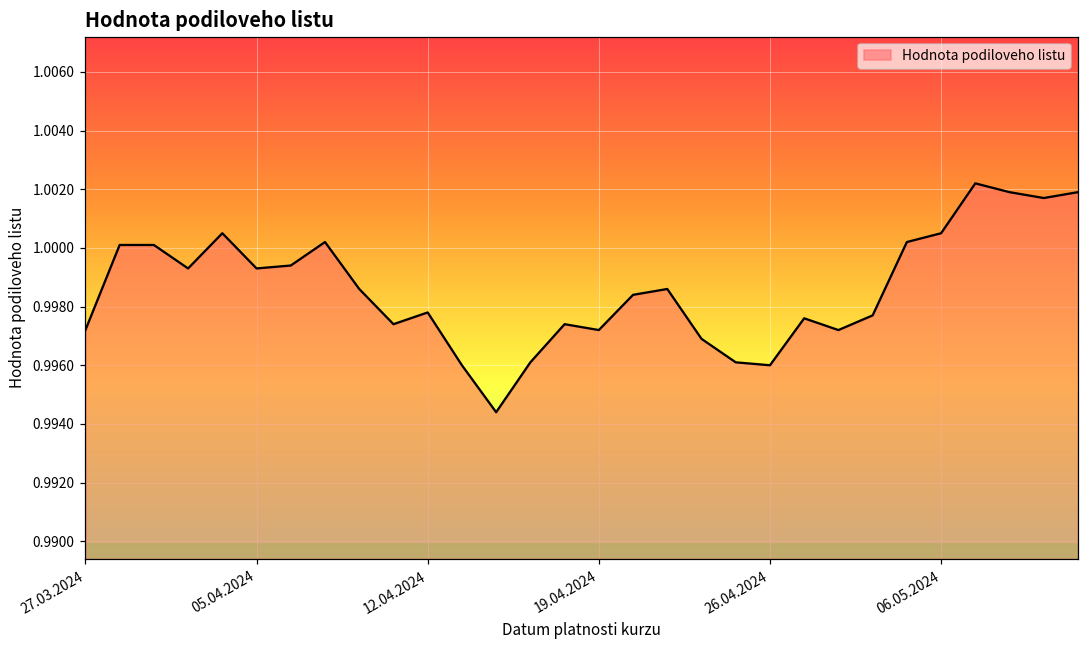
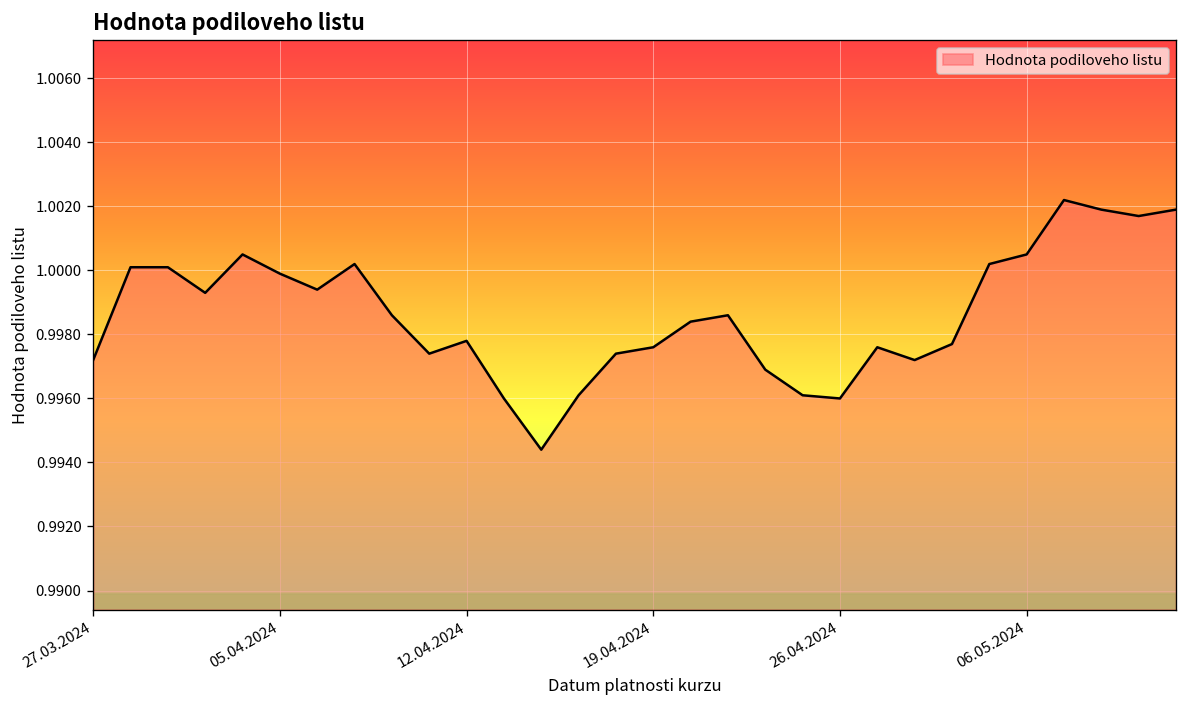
  {
    "27.03.2024": 0.9972,
-   "05.04.2024": 0.9993,
+   "05.04.2024": 0.9999,
    "12.04.2024": 0.9978,
-   "19.04.2024": 0.9972,
+   "19.04.2024": 0.9976,
    "26.04.2024": 0.9960,
    "06.05.2024": 1.0005
  }
